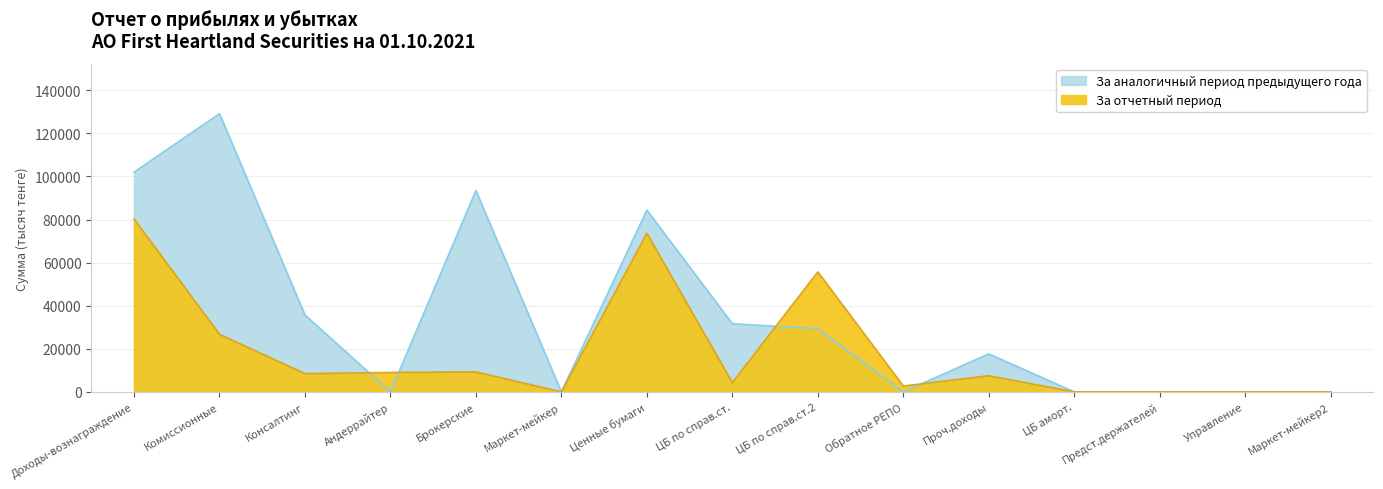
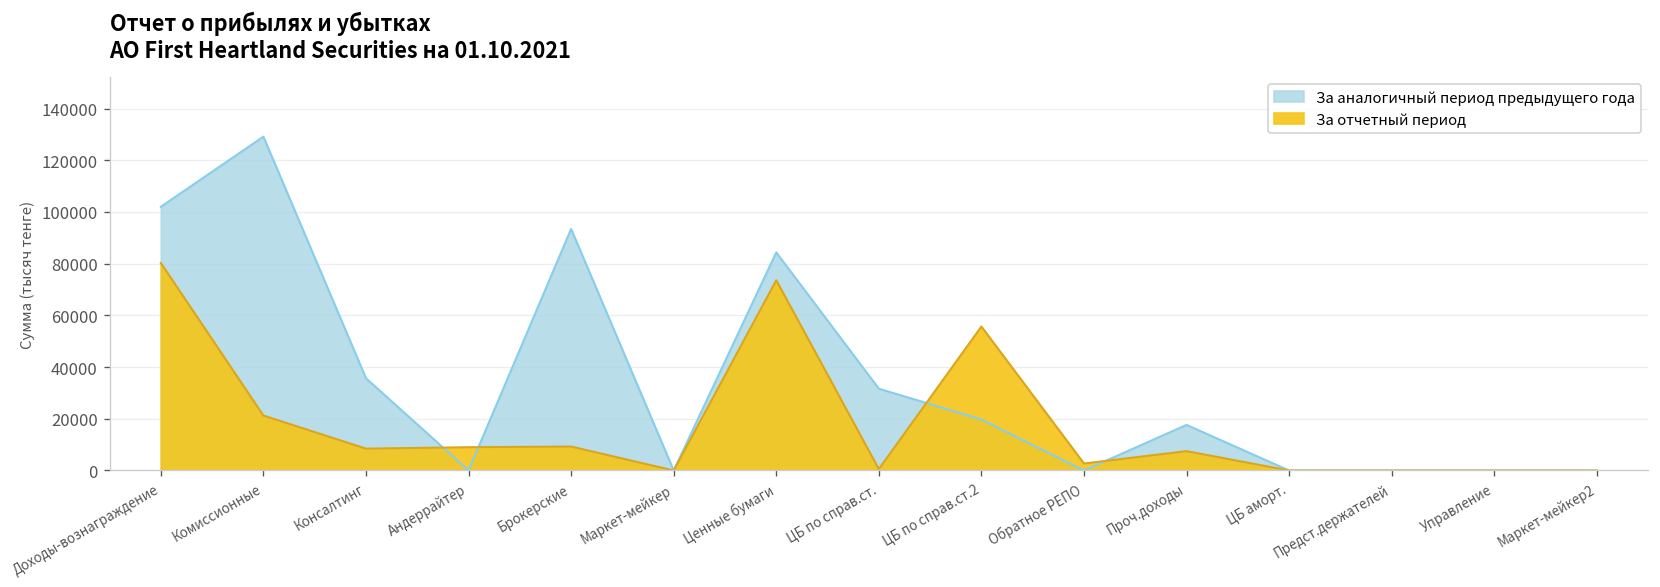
  {
    "За аналогичный период предыдущего года": {
      "Доходы-вознаграждение": 102000,
      "Комиссионные": 129000,
      "Консалтинг": 36000,
      "Андеррайтер": 0,
      "Брокерские": 93000,
      "Ценные бумаги": 84000,
      "ЦБ по справ.ст.": 32000,
-     "ЦБ по справ.ст.2": 29000,
+     "ЦБ по справ.ст.2": 20000,
      "Обратное РЕПО": 0,
      "Проч.доходы": 18000
    },
    "За отчетный период": {
      "Доходы-вознаграждение": 80000,
-     "Комиссионные": 27000,
+     "Комиссионные": 21000,
      "Консалтинг": 8000,
      "Андеррайтер": 9000,
      "Брокерские": 9000,
      "Ценные бумаги": 74000,
-     "ЦБ по справ.ст.": 4000,
+     "ЦБ по справ.ст.": 1000,
      "ЦБ по справ.ст.2": 56000,
      "Обратное РЕПО": 3000,
      "Проч.доходы": 7000
    }
  }
